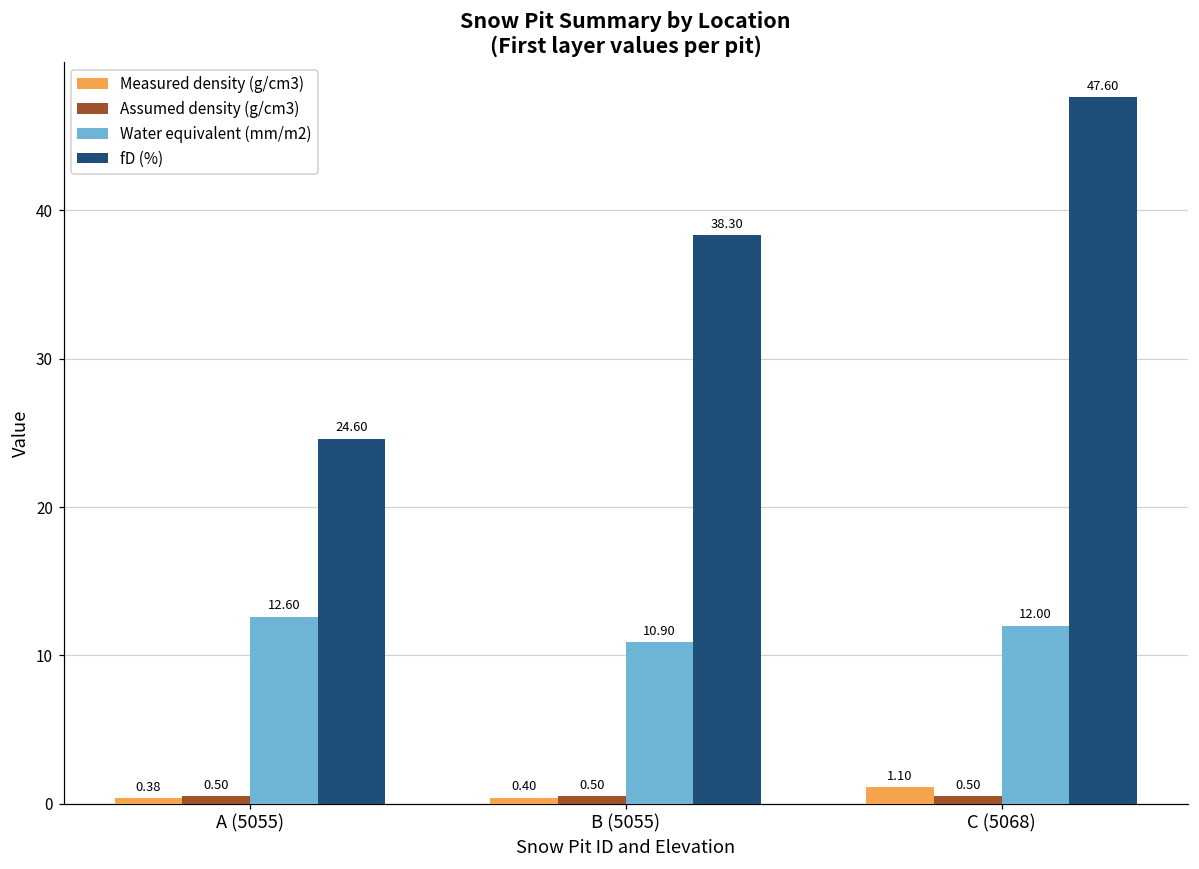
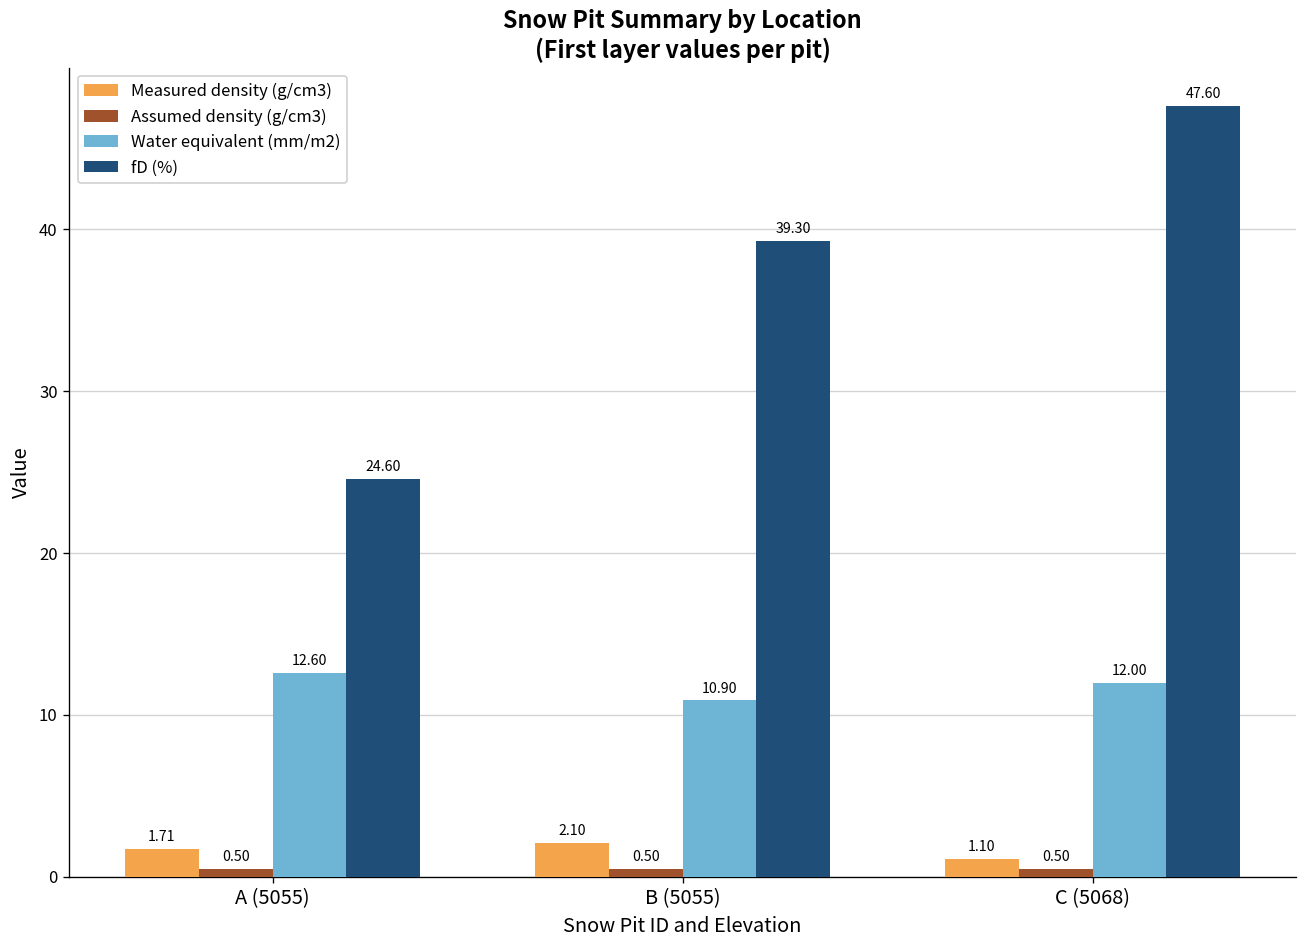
  {
    "Measured density (g/cm3)": {
-     "A (5055)": 0.38,
-     "B (5055)": 0.40,
+     "A (5055)": 1.71,
+     "B (5055)": 2.10,
      "C (5068)": 1.10
    },
    "Assumed density (g/cm3)": {
      "A (5055)": 0.50,
      "B (5055)": 0.50,
      "C (5068)": 0.50
    },
    "Water equivalent (mm/m2)": {
      "A (5055)": 12.60,
      "B (5055)": 10.90,
      "C (5068)": 12.00
    },
    "fD (%)": {
      "A (5055)": 24.60,
-     "B (5055)": 38.30,
+     "B (5055)": 39.30,
      "C (5068)": 47.60
    }
  }
